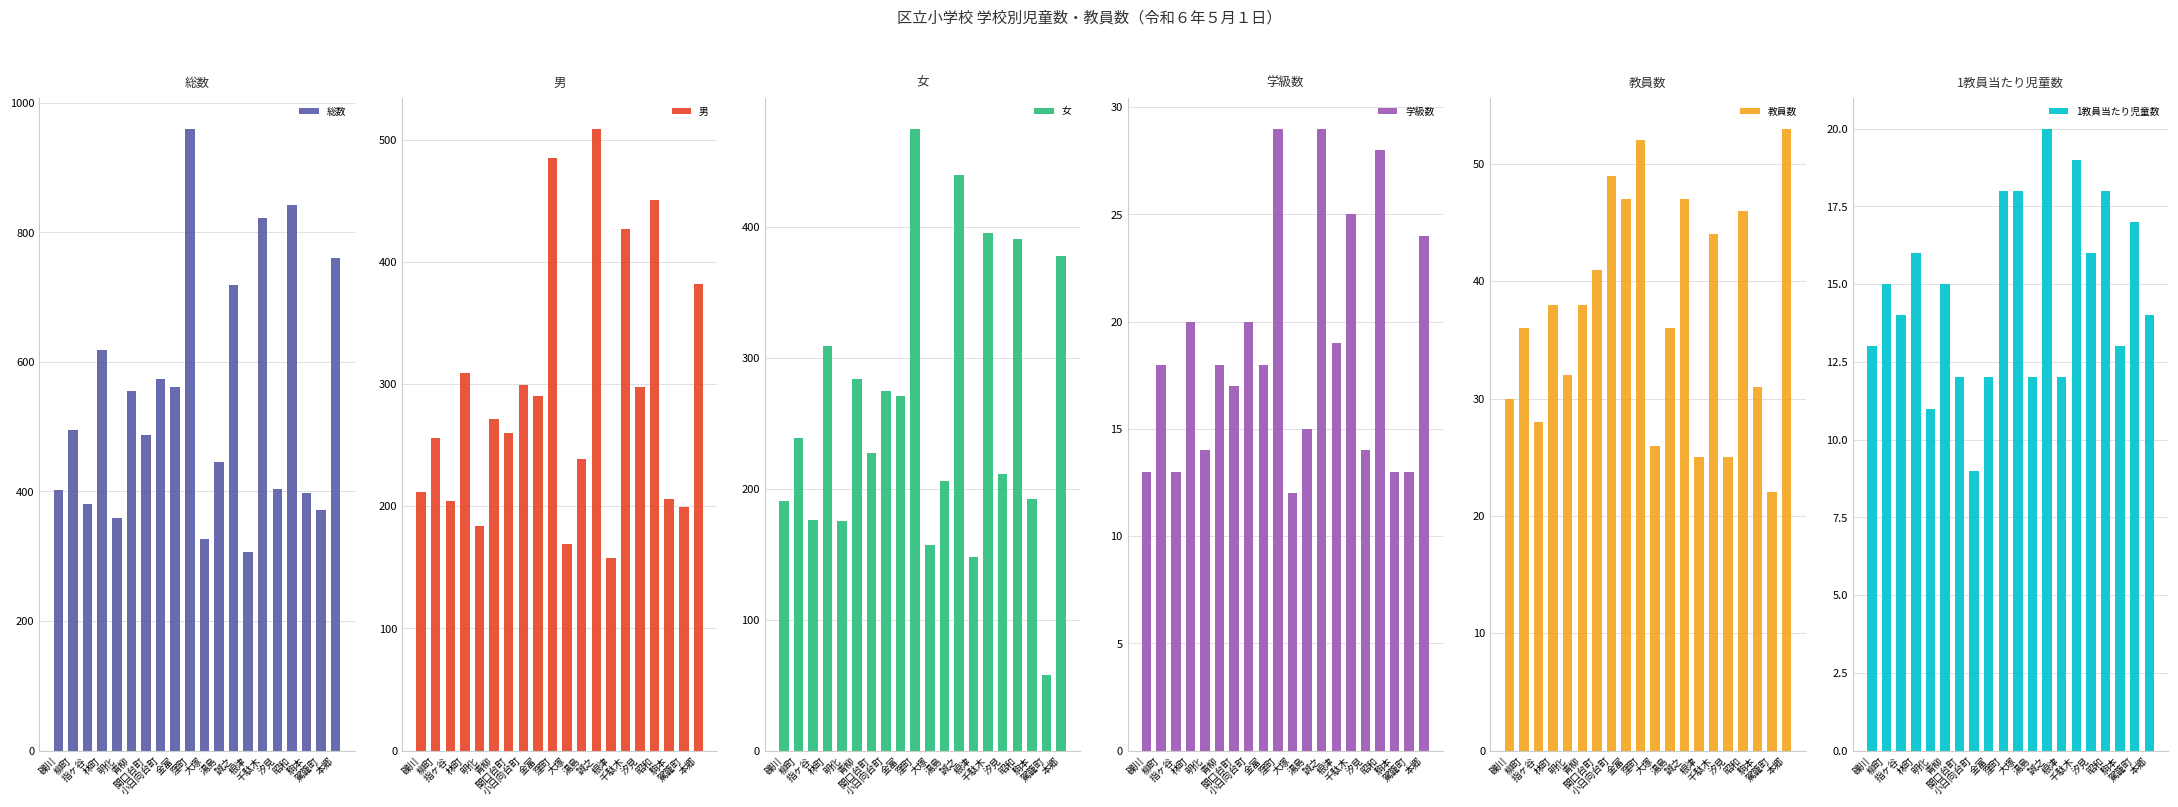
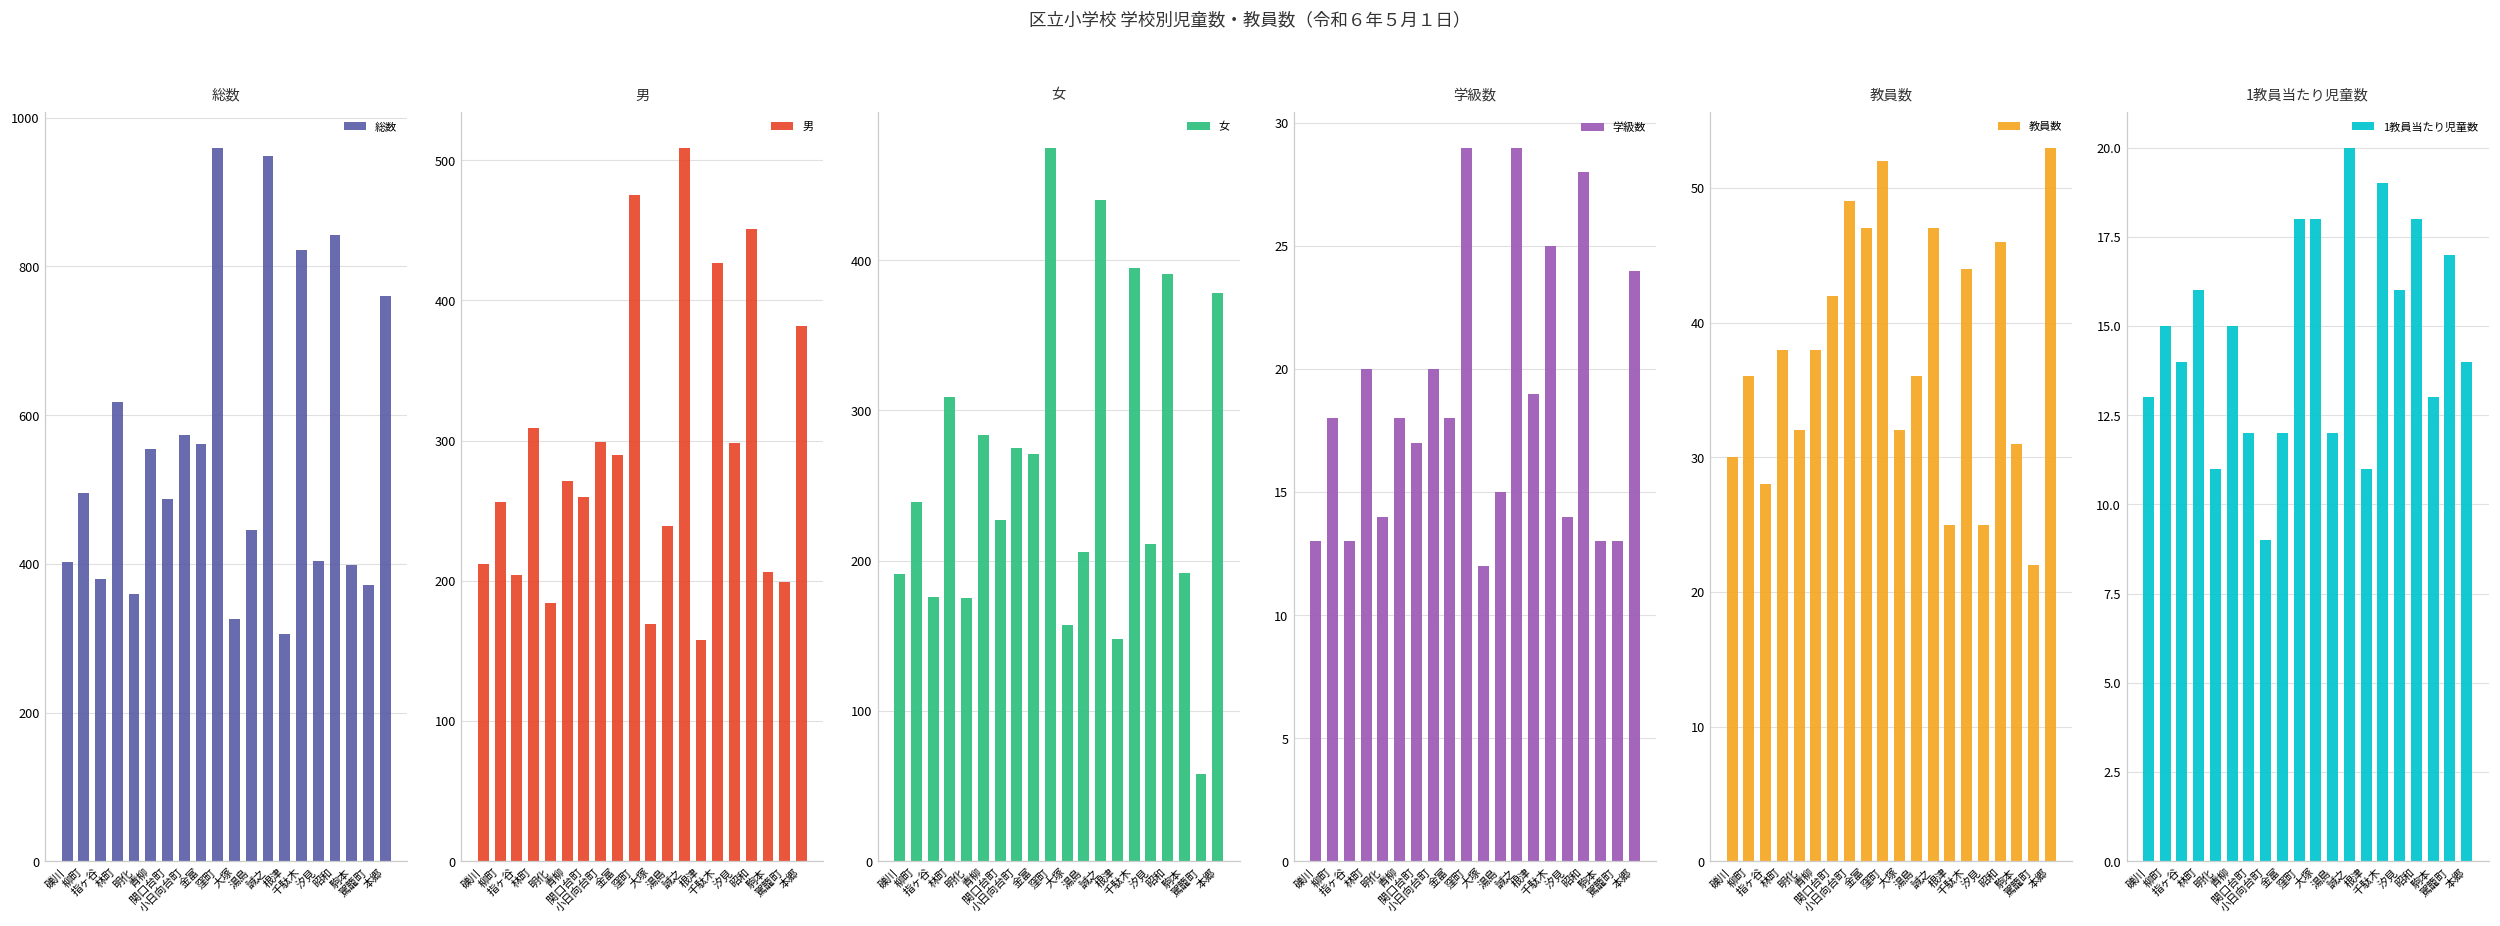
  {
    "総数": {
      "礫川": 400,
      "柳町": 500,
      "指ヶ谷": 380,
      "林町": 620,
      "明化": 360,
      "青柳": 560,
      "関口台町": 490,
      "小日向台町": 570,
      "金富": 560,
      "窪町": 960,
      "大塚": 330,
      "湯島": 450,
-     "誠之": 720,
+     "誠之": 950,
      "根津": 310,
      "千駄木": 820,
      "汐見": 400,
      "昭和": 840,
      "駒本": 400,
      "駕籠町": 370,
      "本郷": 760
    },
    "男": {
      "礫川": 212,
      "柳町": 256,
      "指ヶ谷": 204,
      "林町": 309,
      "明化": 184,
      "青柳": 271,
      "関口台町": 260,
      "小日向台町": 299,
      "金富": 290,
-     "窪町": 485,
+     "窪町": 475,
      "大塚": 169,
      "湯島": 239,
      "誠之": 509,
      "根津": 158,
      "千駄木": 427,
      "汐見": 298,
      "昭和": 451,
      "駒本": 206,
      "駕籠町": 199,
      "本郷": 382
    },
    "女": {
      "礫川": 191,
      "柳町": 239,
      "指ヶ谷": 176,
      "林町": 309,
      "明化": 175,
      "青柳": 284,
      "関口台町": 227,
      "小日向台町": 275,
      "金富": 271,
      "窪町": 475,
      "大塚": 157,
      "湯島": 206,
      "誠之": 440,
      "根津": 148,
      "千駄木": 395,
      "汐見": 211,
      "昭和": 391,
      "駒本": 192,
      "駕籠町": 58,
      "本郷": 378
    },
    "学級数": {
      "礫川": 13.0,
      "柳町": 18.0,
      "指ヶ谷": 13.0,
      "林町": 20.0,
      "明化": 14.0,
      "青柳": 18.0,
      "関口台町": 17.0,
      "小日向台町": 20.0,
      "金富": 18.0,
      "窪町": 29.0,
      "大塚": 12.0,
      "湯島": 15.0,
      "誠之": 29.0,
      "根津": 19.0,
      "千駄木": 25.0,
      "汐見": 14.0,
      "昭和": 28.0,
      "駒本": 13.0,
      "駕籠町": 13.0,
      "本郷": 24.0
    },
    "教員数": {
      "礫川": 30,
      "柳町": 36,
      "指ヶ谷": 28,
      "林町": 38,
      "明化": 32,
      "青柳": 38,
-     "関口台町": 41,
+     "関口台町": 42,
      "小日向台町": 49,
      "金富": 47,
      "窪町": 52,
-     "大塚": 26,
+     "大塚": 32,
      "湯島": 36,
      "誠之": 47,
      "根津": 25,
      "千駄木": 44,
      "汐見": 25,
      "昭和": 46,
      "駒本": 31,
      "駕籠町": 22,
      "本郷": 53
    },
    "1教員当たり児童数": {
      "礫川": 13,
      "柳町": 15,
      "指ヶ谷": 14,
      "林町": 16,
      "明化": 11,
      "青柳": 15,
      "関口台町": 12,
      "小日向台町": 9,
      "金富": 12,
      "窪町": 18,
      "大塚": 18,
      "湯島": 12,
      "誠之": 20,
-     "根津": 12,
+     "根津": 11,
      "千駄木": 19,
      "汐見": 16,
      "昭和": 18,
      "駒本": 13,
      "駕籠町": 17,
      "本郷": 14
    }
  }
